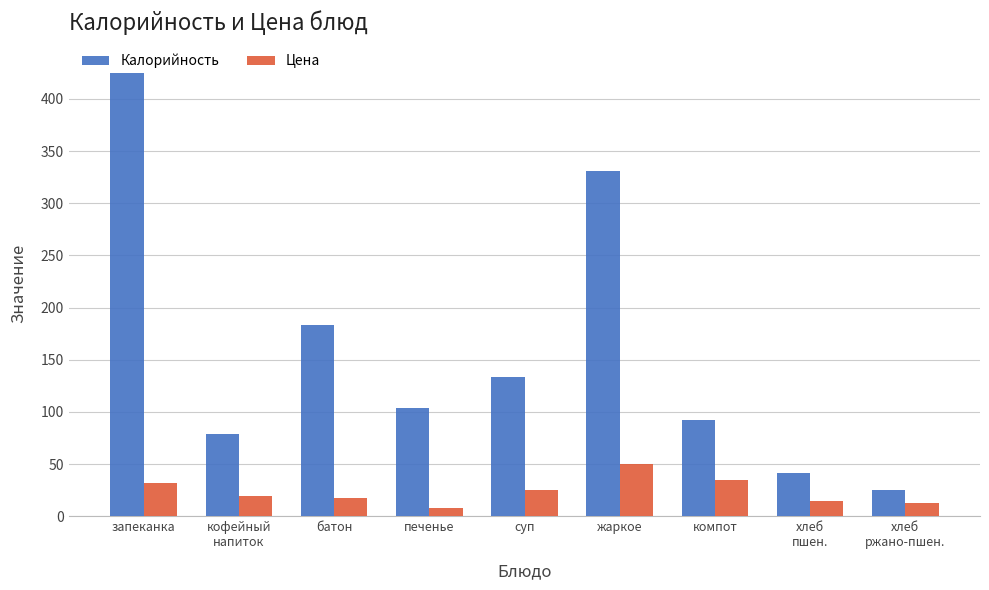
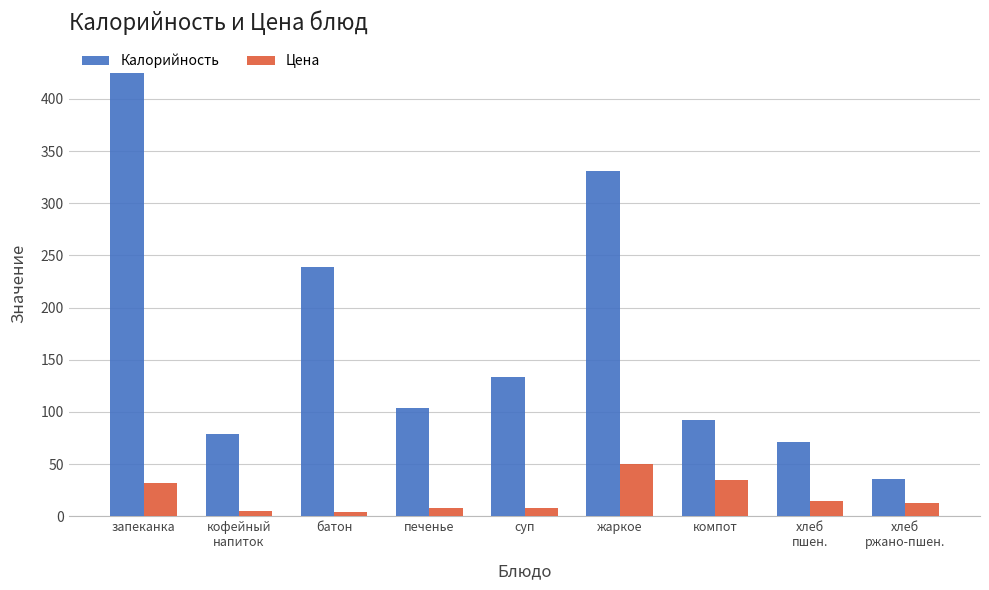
  {
    "Калорийность": {
      "запеканка": 425,
      "кофейный напиток": 79,
-     "батон": 183,
+     "батон": 239,
      "печенье": 104,
      "суп": 133,
      "жаркое": 331,
      "компот": 92,
-     "хлеб пшен.": 41,
-     "хлеб ржано-пшен.": 25
+     "хлеб пшен.": 71,
+     "хлеб ржано-пшен.": 36
    },
    "Цена": {
      "запеканка": 32,
-     "кофейный напиток": 20,
-     "батон": 18,
+     "кофейный напиток": 5,
+     "батон": 5,
      "печенье": 8,
-     "суп": 25,
+     "суп": 8,
      "жаркое": 51,
      "компот": 35,
      "хлеб пшен.": 14,
      "хлеб ржано-пшен.": 13
    }
  }
